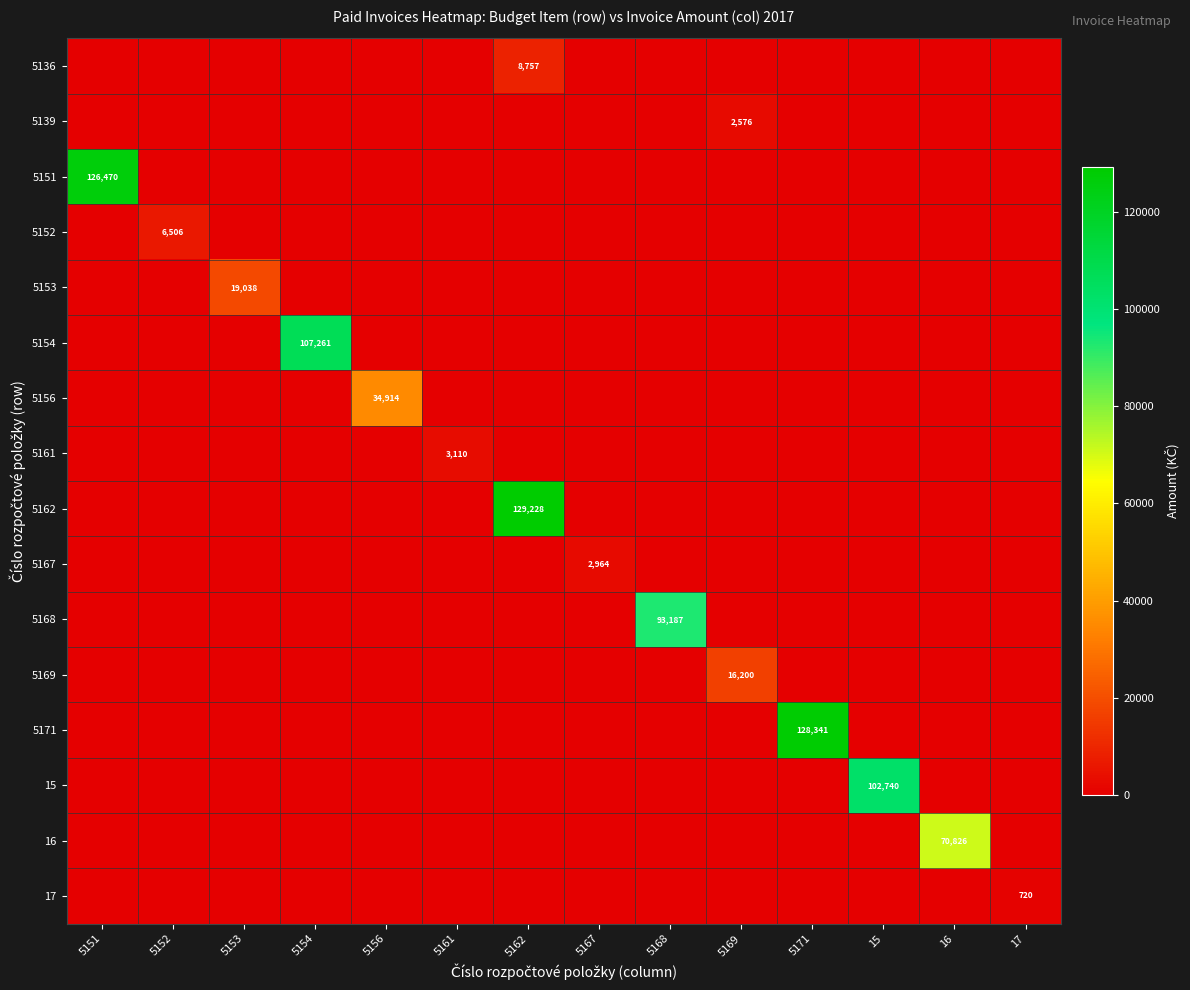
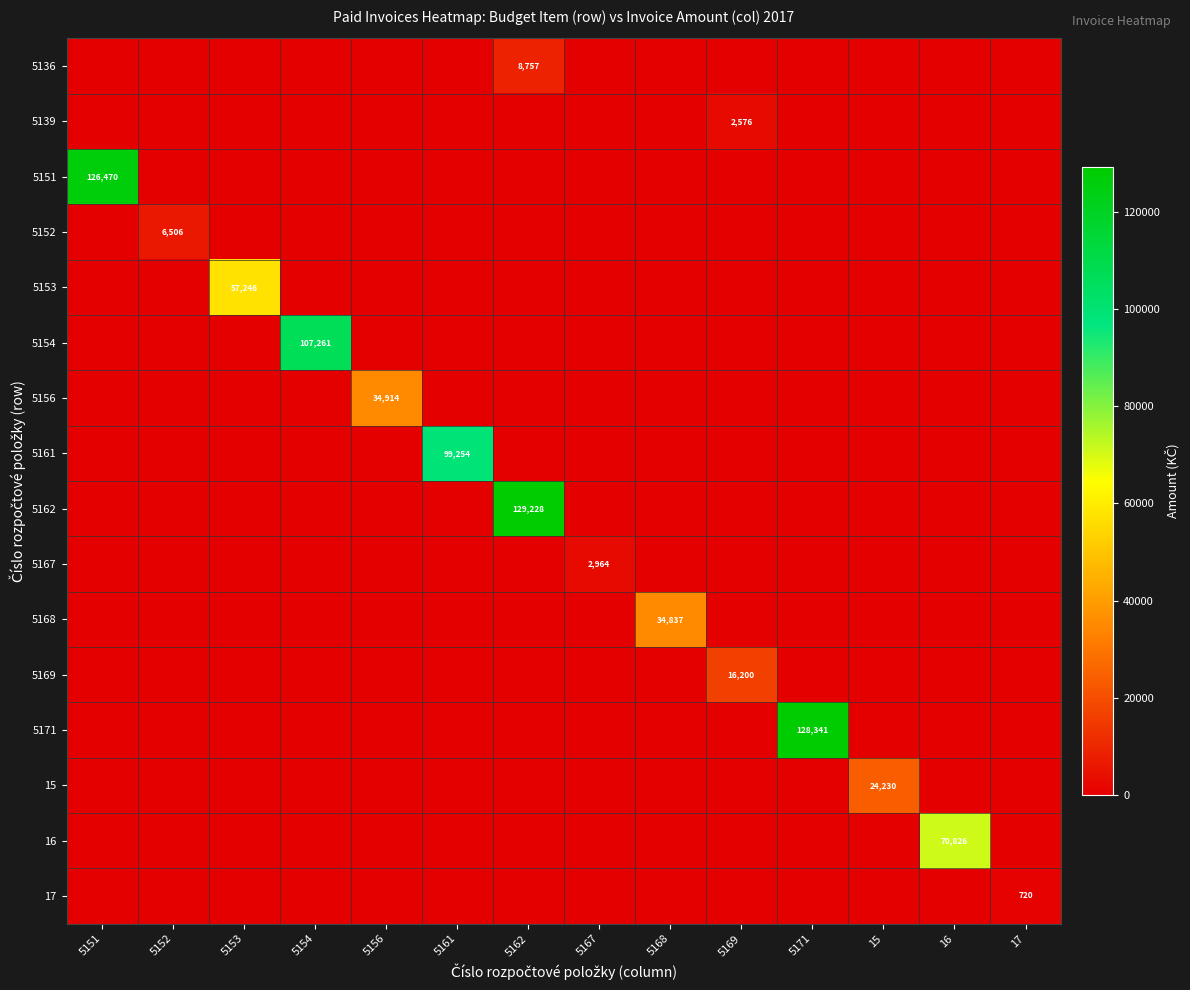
  {
    "5136": {
      "5162": "8,757"
    },
    "5139": {
      "5169": "2,576"
    },
    "5151": {
      "5151": "126,470"
    },
    "5152": {
      "5152": "6,506"
    },
    "5153": {
-     "5153": "19,038"
+     "5153": "57,246"
    },
    "5154": {
      "5154": "107,261"
    },
    "5156": {
      "5156": "34,914"
    },
    "5161": {
-     "5161": "3,110"
+     "5161": "99,254"
    },
    "5162": {
      "5162": "129,228"
    },
    "5167": {
      "5167": "2,964"
    },
    "5168": {
-     "5168": "93,187"
+     "5168": "34,837"
    },
    "5169": {
      "5169": "16,200"
    },
    "5171": {
      "5171": "128,341"
    },
    "15": {
-     "15": "102,740"
+     "15": "24,230"
    },
    "16": {
      "16": "70,826"
    },
    "17": {
      "17": "720"
    }
  }
